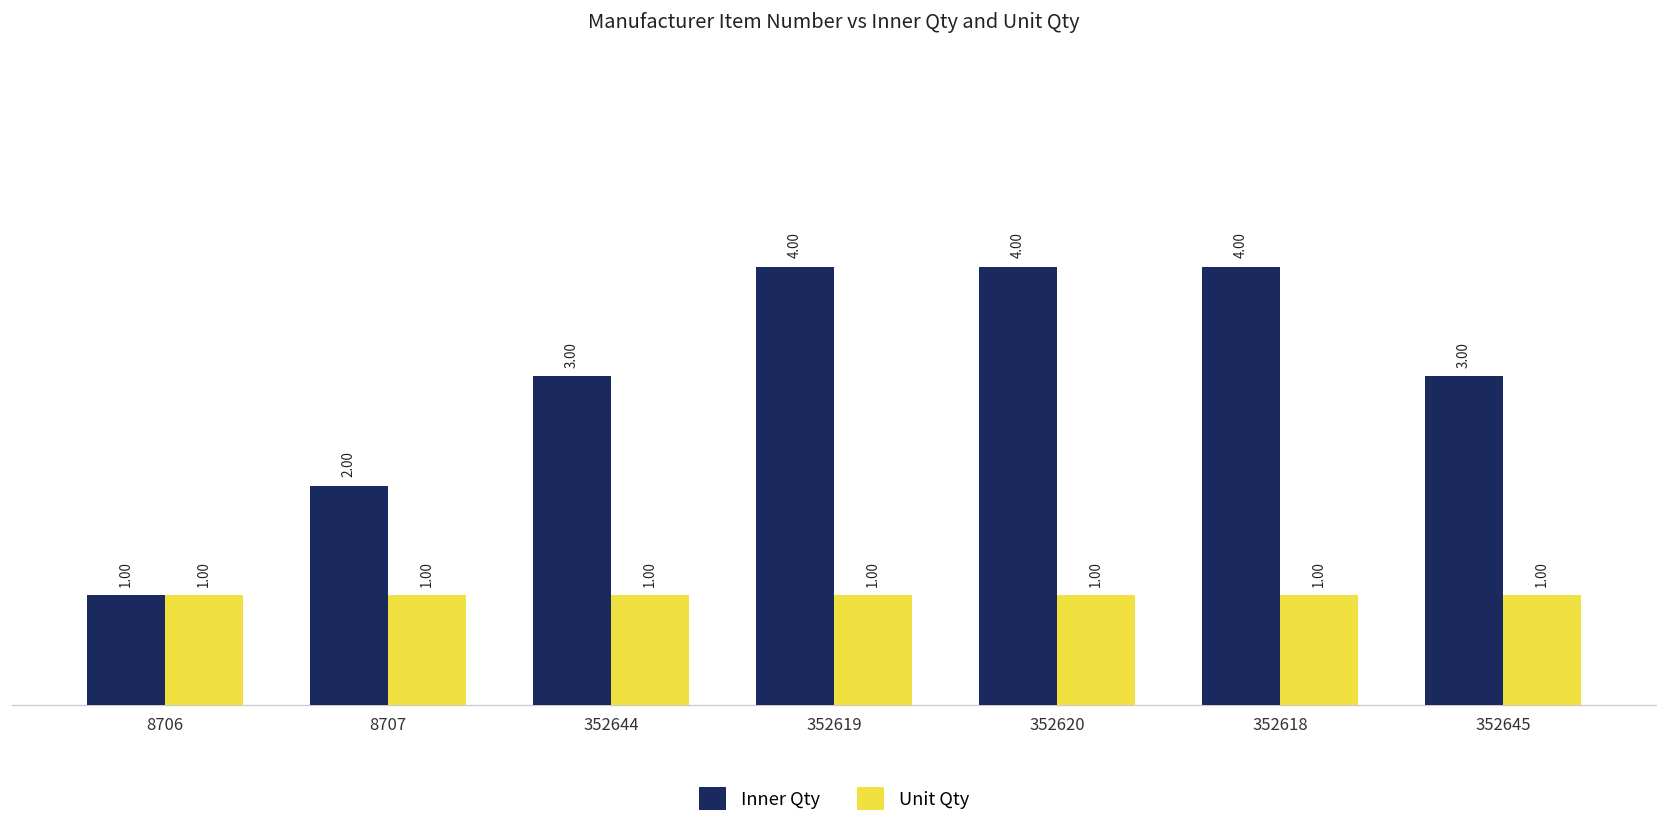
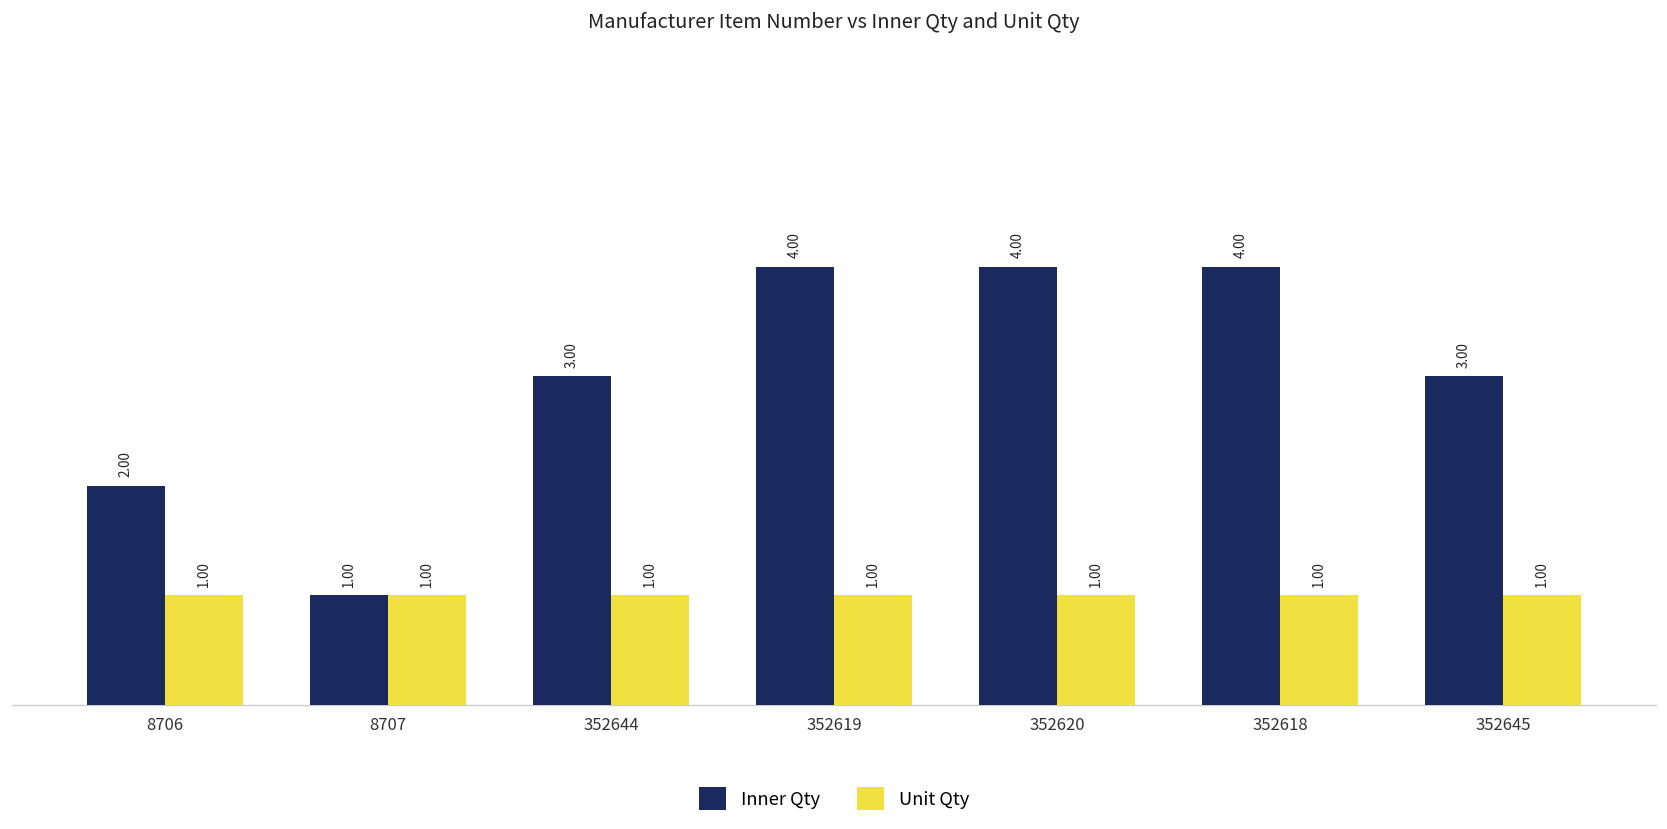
  {
    "Inner Qty": {
-     "8706": 1.00,
-     "8707": 2.00,
+     "8706": 2.00,
+     "8707": 1.00,
      "352644": 3.00,
      "352619": 4.00,
      "352620": 4.00,
      "352618": 4.00,
      "352645": 3.00
    },
    "Unit Qty": {
      "8706": 1.00,
      "8707": 1.00,
      "352644": 1.00,
      "352619": 1.00,
      "352620": 1.00,
      "352618": 1.00,
      "352645": 1.00
    }
  }
